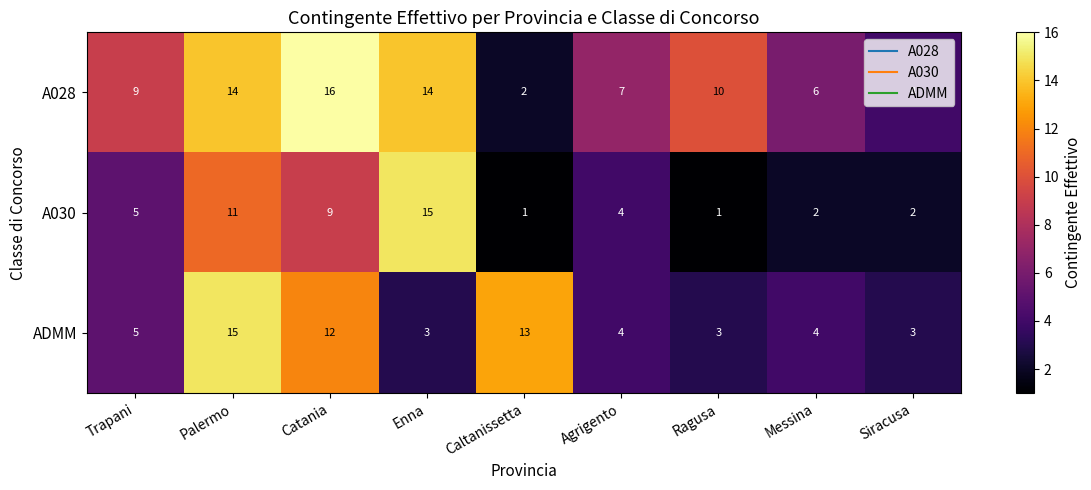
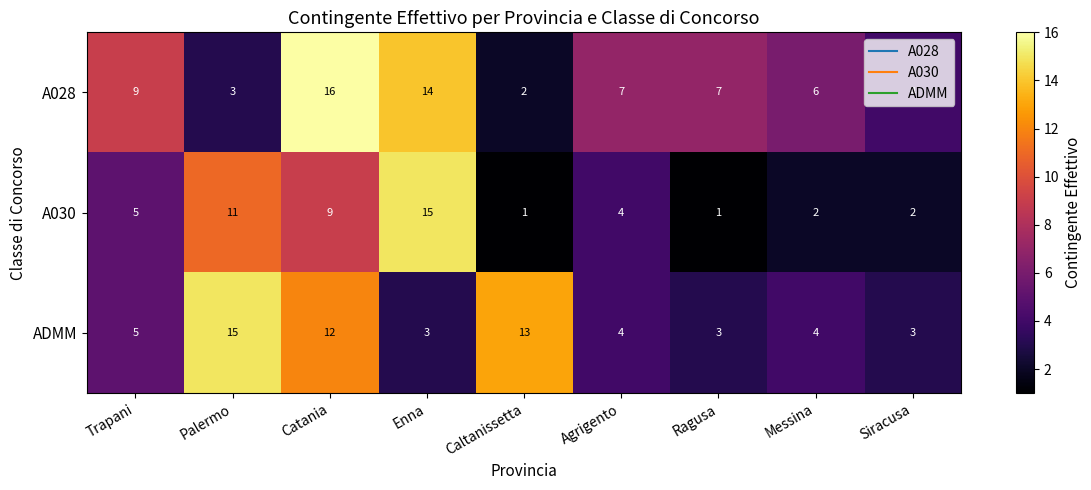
  {
    "A028": {
      "Trapani": 9,
-     "Palermo": 14,
+     "Palermo": 3,
      "Catania": 16,
      "Enna": 14,
      "Caltanissetta": 2,
      "Agrigento": 7,
-     "Ragusa": 10,
+     "Ragusa": 7,
      "Messina": 6
    },
    "A030": {
      "Trapani": 5,
      "Palermo": 11,
      "Catania": 9,
      "Enna": 15,
      "Caltanissetta": 1,
      "Agrigento": 4,
      "Ragusa": 1,
      "Messina": 2,
      "Siracusa": 2
    },
    "ADMM": {
      "Trapani": 5,
      "Palermo": 15,
      "Catania": 12,
      "Enna": 3,
      "Caltanissetta": 13,
      "Agrigento": 4,
      "Ragusa": 3,
      "Messina": 4,
      "Siracusa": 3
    }
  }
